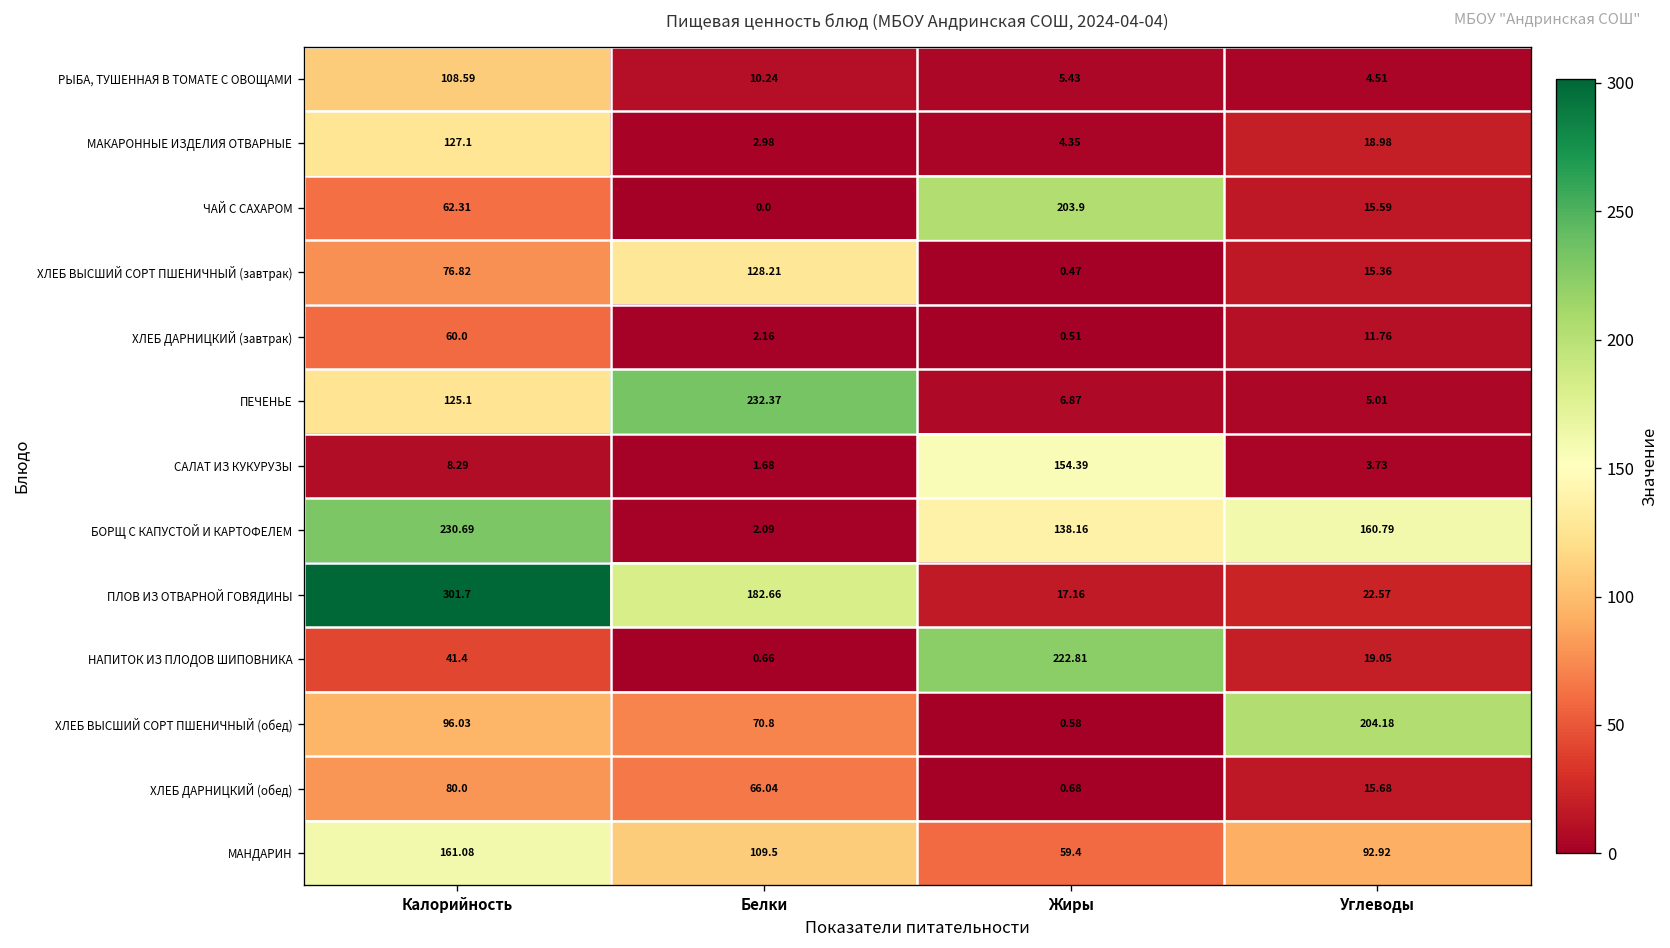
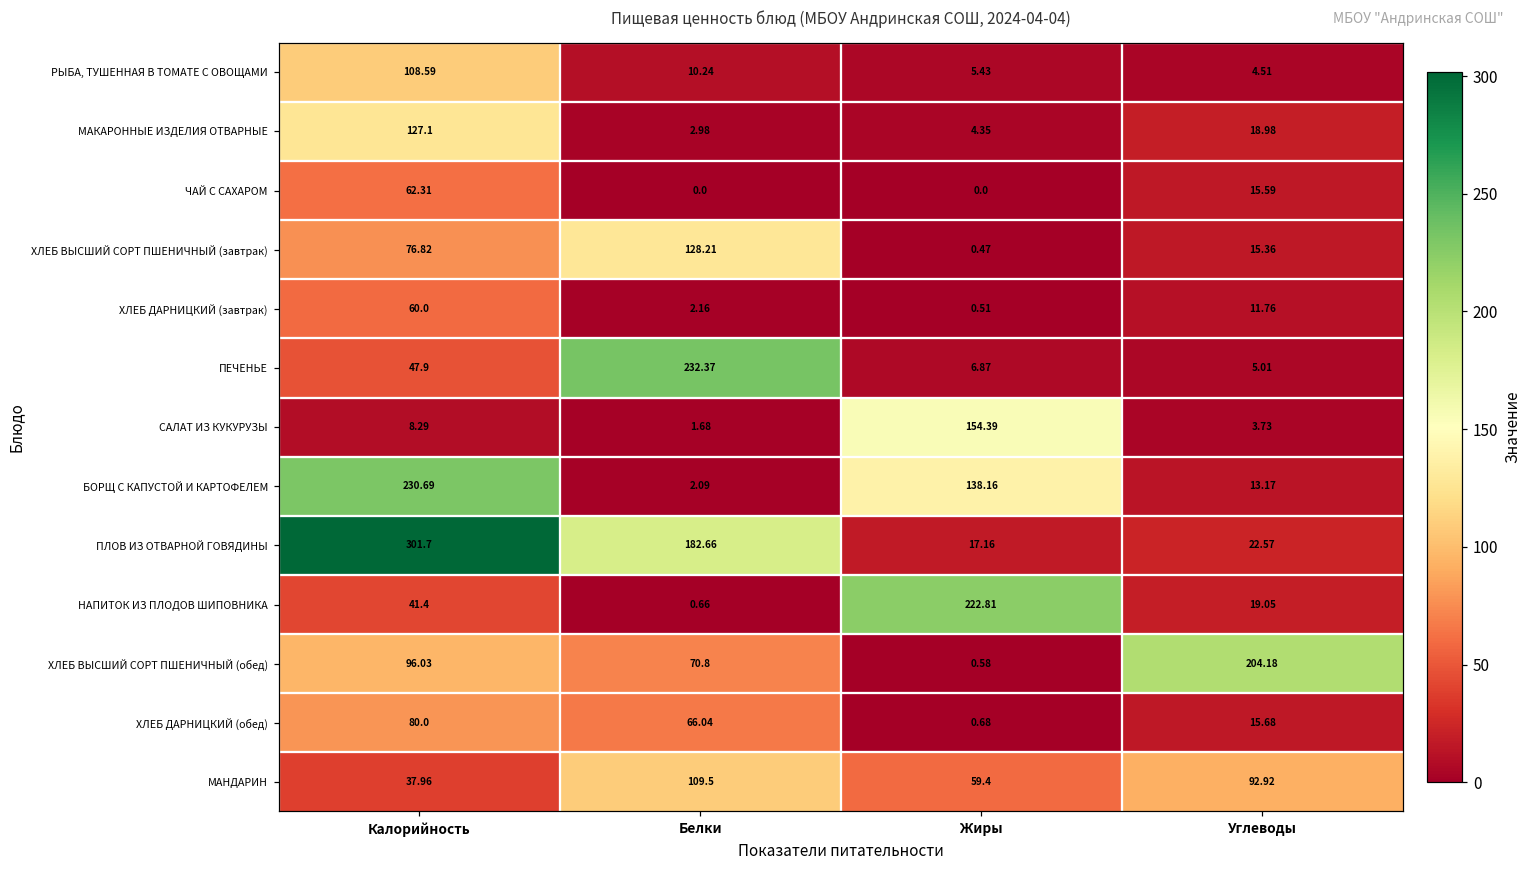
  {
    "РЫБА, ТУШЕННАЯ В ТОМАТЕ С ОВОЩАМИ": {
      "Калорийность": 108.59,
      "Белки": 10.24,
      "Жиры": 5.43,
      "Углеводы": 4.51
    },
    "МАКАРОННЫЕ ИЗДЕЛИЯ ОТВАРНЫЕ": {
      "Калорийность": 127.1,
      "Белки": 2.98,
      "Жиры": 4.35,
      "Углеводы": 18.98
    },
    "ЧАЙ С САХАРОМ": {
      "Калорийность": 62.31,
      "Белки": 0.0,
-     "Жиры": 203.9,
+     "Жиры": 0.0,
      "Углеводы": 15.59
    },
    "ХЛЕБ ВЫСШИЙ СОРТ ПШЕНИЧНЫЙ (завтрак)": {
      "Калорийность": 76.82,
      "Белки": 128.21,
      "Жиры": 0.47,
      "Углеводы": 15.36
    },
    "ХЛЕБ ДАРНИЦКИЙ (завтрак)": {
      "Калорийность": 60.0,
      "Белки": 2.16,
      "Жиры": 0.51,
      "Углеводы": 11.76
    },
    "ПЕЧЕНЬЕ": {
-     "Калорийность": 125.1,
+     "Калорийность": 47.9,
      "Белки": 232.37,
      "Жиры": 6.87,
      "Углеводы": 5.01
    },
    "САЛАТ ИЗ КУКУРУЗЫ": {
      "Калорийность": 8.29,
      "Белки": 1.68,
      "Жиры": 154.39,
      "Углеводы": 3.73
    },
    "БОРЩ С КАПУСТОЙ И КАРТОФЕЛЕМ": {
      "Калорийность": 230.69,
      "Белки": 2.09,
      "Жиры": 138.16,
-     "Углеводы": 160.79
+     "Углеводы": 13.17
    },
    "ПЛОВ ИЗ ОТВАРНОЙ ГОВЯДИНЫ": {
      "Калорийность": 301.7,
      "Белки": 182.66,
      "Жиры": 17.16,
      "Углеводы": 22.57
    },
    "НАПИТОК ИЗ ПЛОДОВ ШИПОВНИКА": {
      "Калорийность": 41.4,
      "Белки": 0.66,
      "Жиры": 222.81,
      "Углеводы": 19.05
    },
    "ХЛЕБ ВЫСШИЙ СОРТ ПШЕНИЧНЫЙ (обед)": {
      "Калорийность": 96.03,
      "Белки": 70.8,
      "Жиры": 0.58,
      "Углеводы": 204.18
    },
    "ХЛЕБ ДАРНИЦКИЙ (обед)": {
      "Калорийность": 80.0,
      "Белки": 66.04,
      "Жиры": 0.68,
      "Углеводы": 15.68
    },
    "МАНДАРИН": {
-     "Калорийность": 161.08,
+     "Калорийность": 37.96,
      "Белки": 109.5,
      "Жиры": 59.4,
      "Углеводы": 92.92
    }
  }
